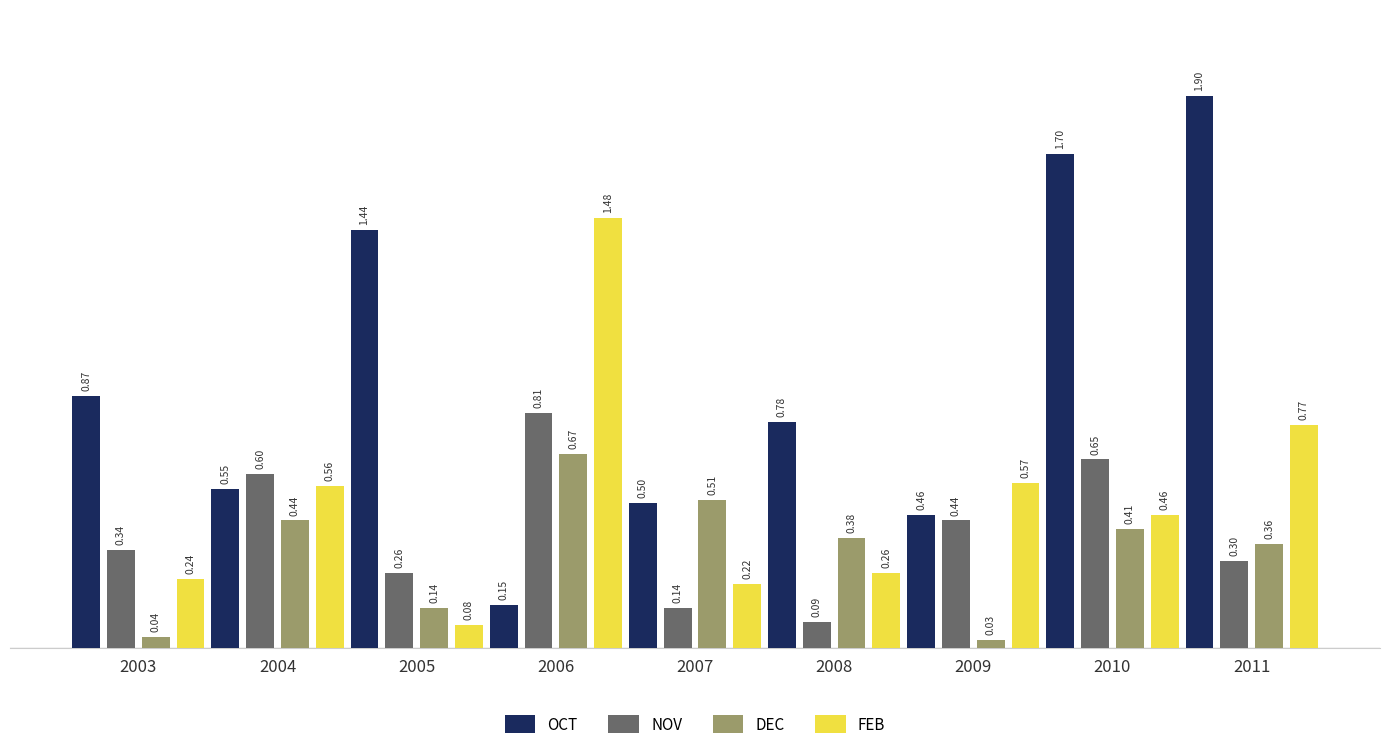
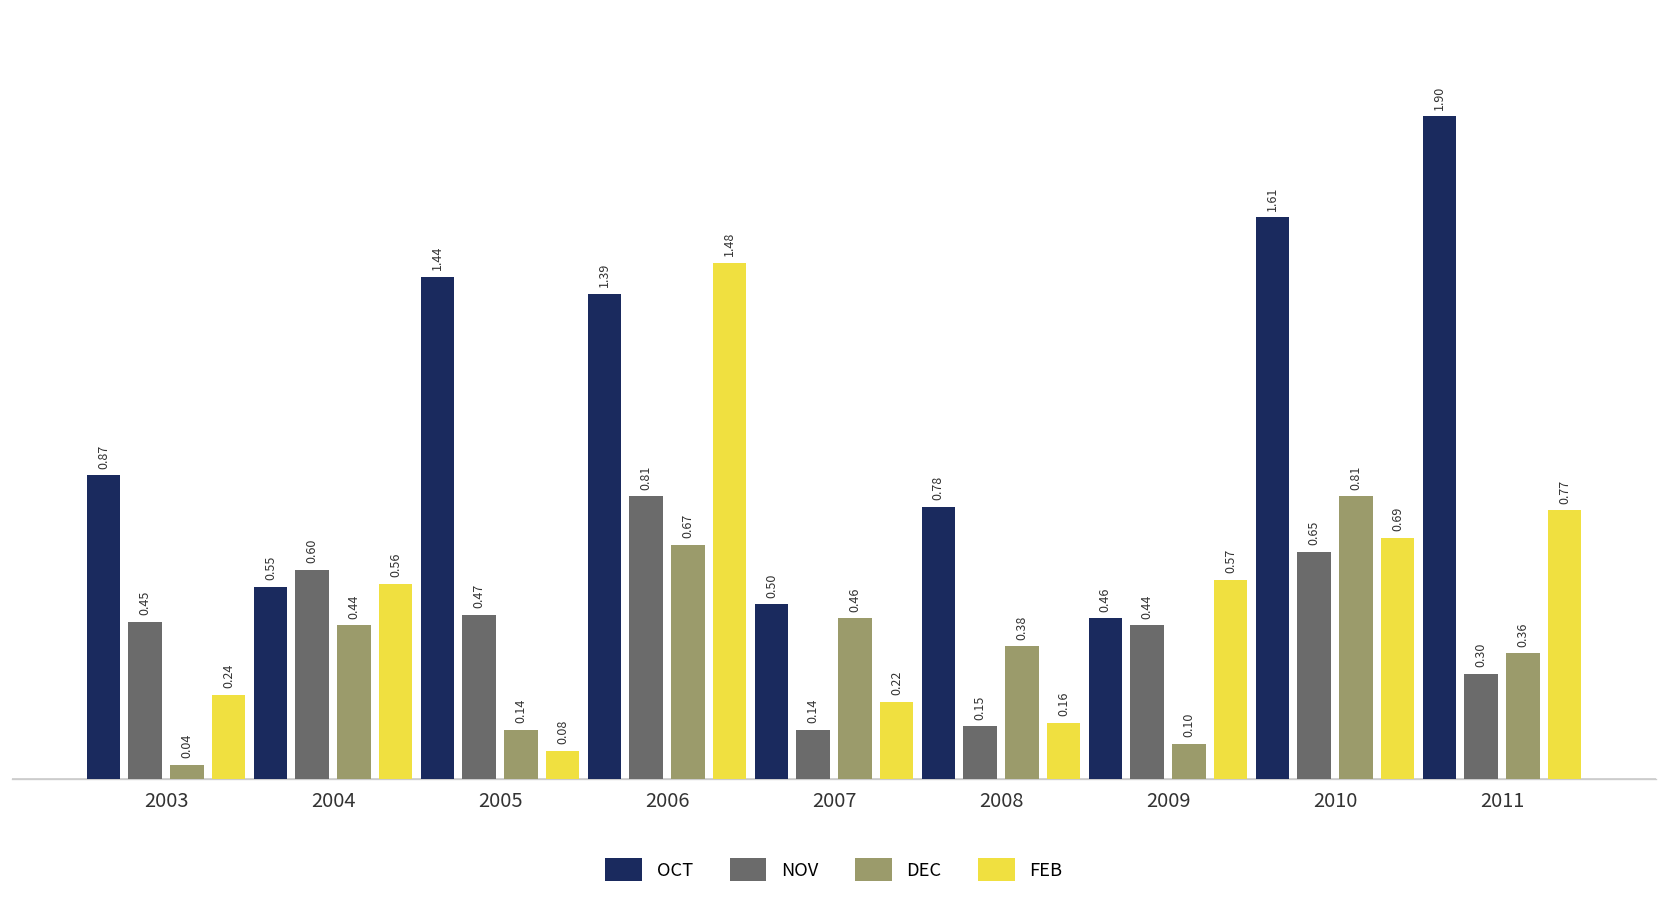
  {
    "OCT": {
      "2003": 0.87,
      "2004": 0.55,
      "2005": 1.44,
-     "2006": 0.15,
+     "2006": 1.39,
      "2007": 0.50,
      "2008": 0.78,
      "2009": 0.46,
-     "2010": 1.70,
+     "2010": 1.61,
      "2011": 1.90
    },
    "NOV": {
-     "2003": 0.34,
+     "2003": 0.45,
      "2004": 0.60,
-     "2005": 0.26,
+     "2005": 0.47,
      "2006": 0.81,
      "2007": 0.14,
-     "2008": 0.09,
+     "2008": 0.15,
      "2009": 0.44,
      "2010": 0.65,
      "2011": 0.30
    },
    "DEC": {
      "2003": 0.04,
      "2004": 0.44,
      "2005": 0.14,
      "2006": 0.67,
-     "2007": 0.51,
+     "2007": 0.46,
      "2008": 0.38,
-     "2009": 0.03,
-     "2010": 0.41,
+     "2009": 0.10,
+     "2010": 0.81,
      "2011": 0.36
    },
    "FEB": {
      "2003": 0.24,
      "2004": 0.56,
      "2005": 0.08,
      "2006": 1.48,
      "2007": 0.22,
-     "2008": 0.26,
+     "2008": 0.16,
      "2009": 0.57,
-     "2010": 0.46,
+     "2010": 0.69,
      "2011": 0.77
    }
  }
